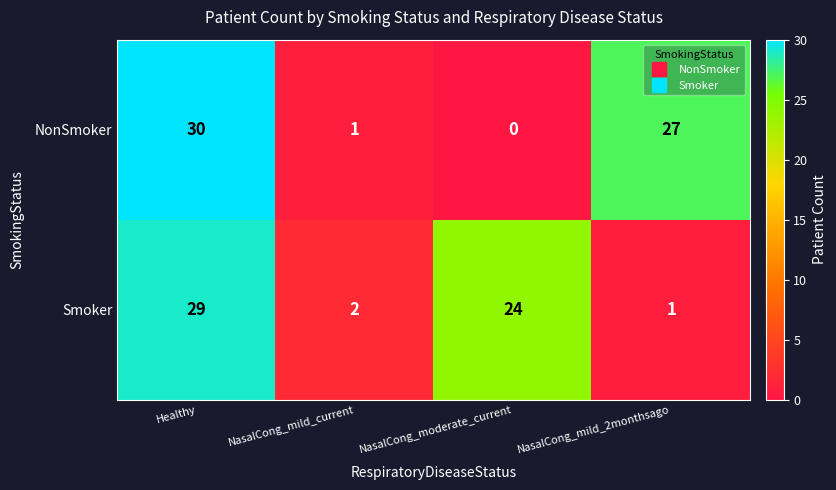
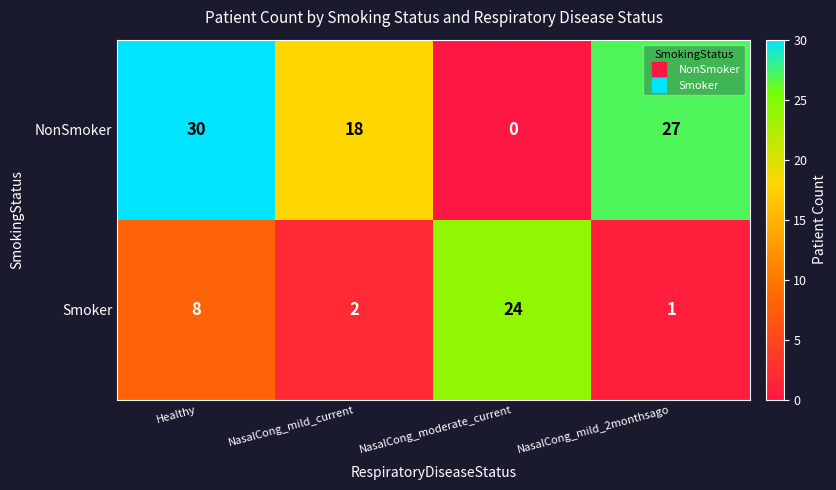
  {
    "NonSmoker": {
      "Healthy": 30,
-     "NasalCong_mild_current": 1,
+     "NasalCong_mild_current": 18,
      "NasalCong_moderate_current": 0,
      "NasalCong_mild_2monthsago": 27
    },
    "Smoker": {
-     "Healthy": 29,
+     "Healthy": 8,
      "NasalCong_mild_current": 2,
      "NasalCong_moderate_current": 24,
      "NasalCong_mild_2monthsago": 1
    }
  }
